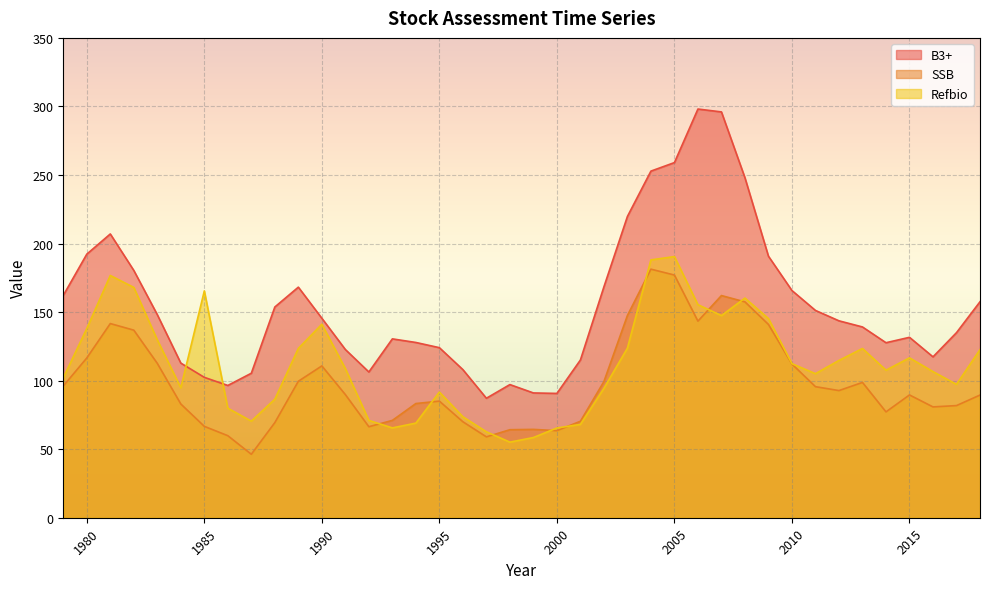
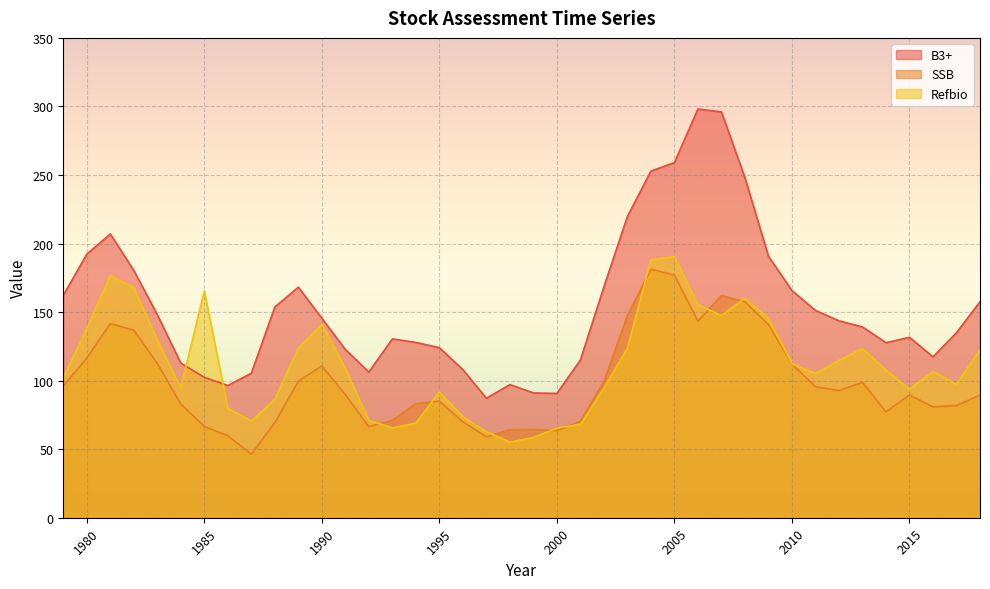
  {
    "Refbio": {
      "1980": 138,
      "1985": 165,
      "1990": 141,
      "1995": 92,
      "2000": 65,
      "2005": 190,
-     "2015": 117
+     "2015": 94
    }
  }
